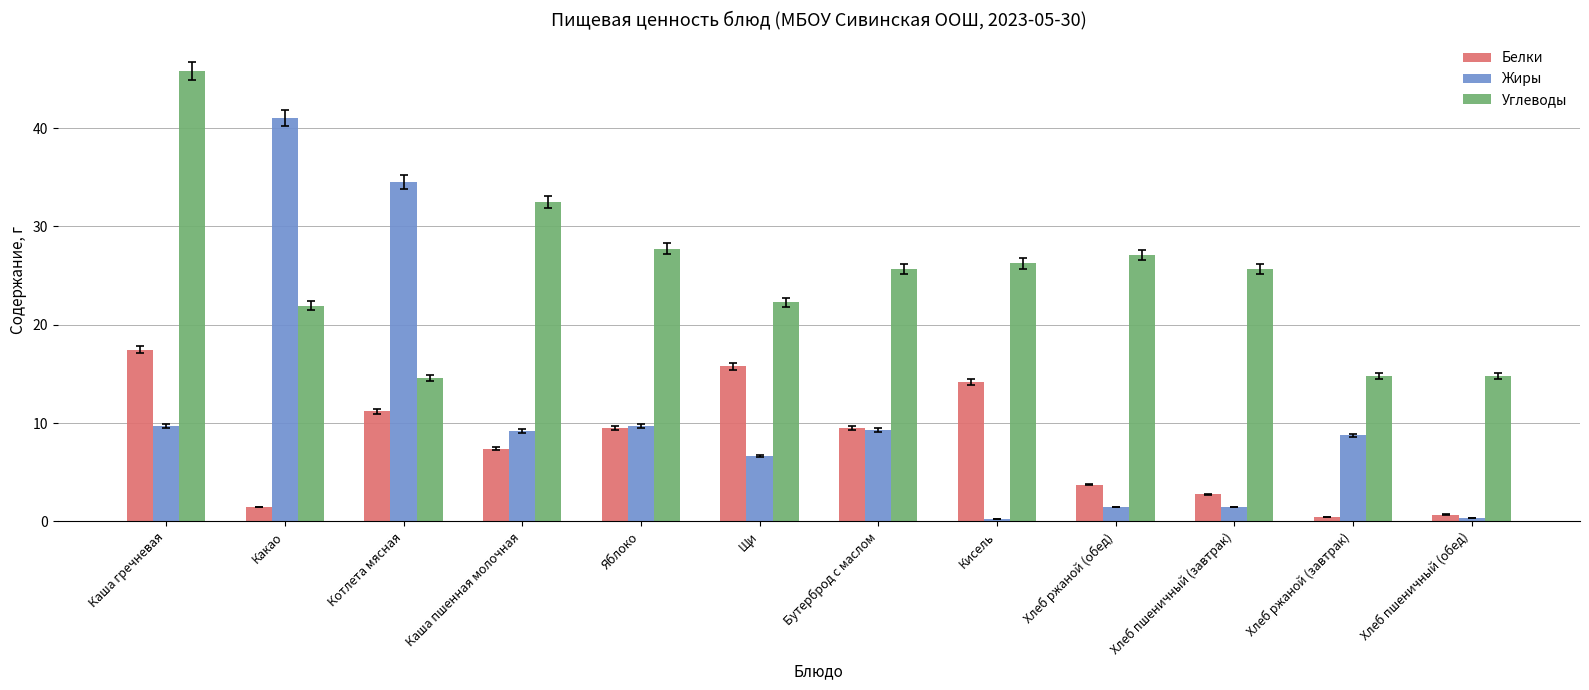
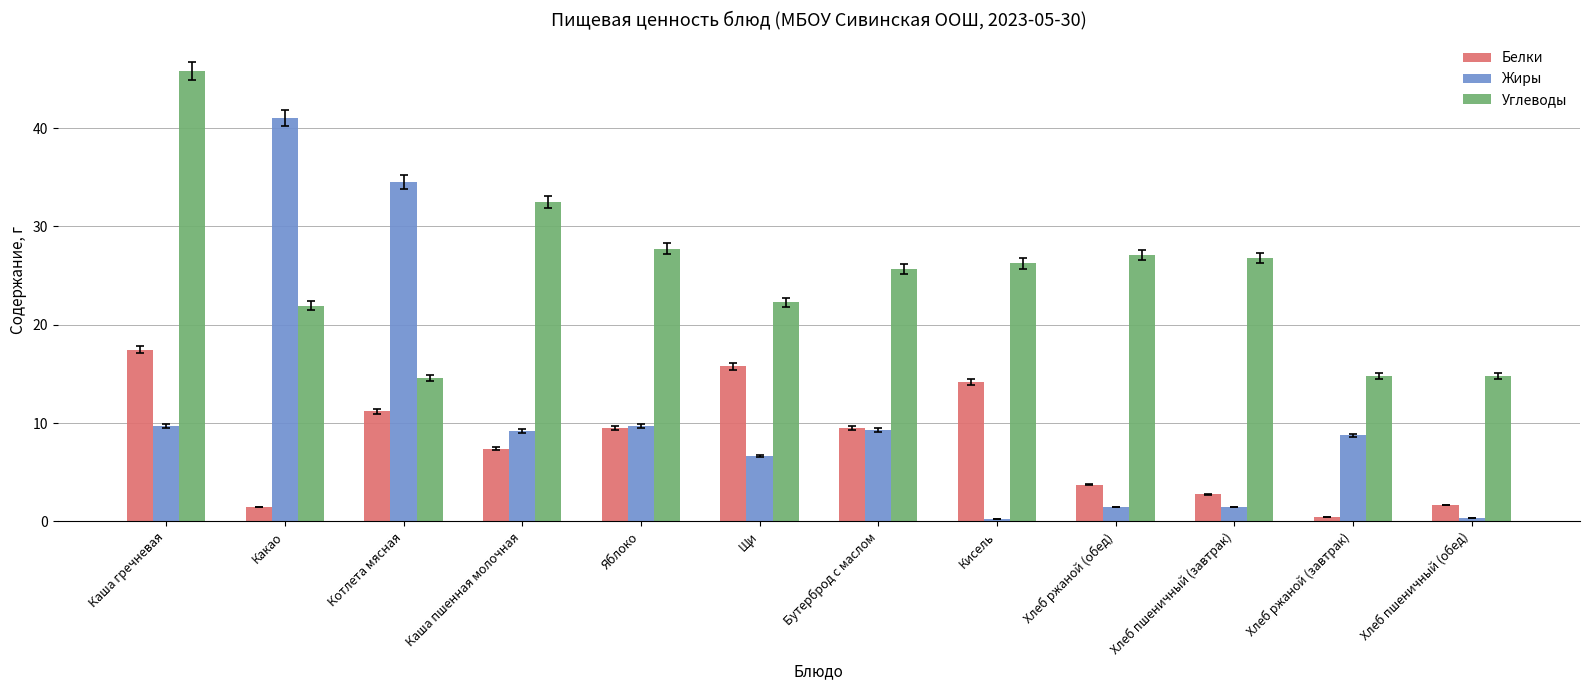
  {
    "Белки": {
      "Каша гречневая": 17,
      "Какао": 1,
      "Котлета мясная": 11,
      "Каша пшенная молочная": 7,
      "Яблоко": 9,
      "Щи": 16,
      "Бутерброд с маслом": 9,
      "Кисель": 14,
      "Хлеб ржаной (обед)": 4,
      "Хлеб пшеничный (завтрак)": 3,
      "Хлеб ржаной (завтрак)": 0,
-     "Хлеб пшеничный (обед)": 1
+     "Хлеб пшеничный (обед)": 2
    },
    "Жиры": {
      "Каша гречневая": 10,
      "Какао": 41,
      "Котлета мясная": 35,
      "Каша пшенная молочная": 9,
      "Яблоко": 10,
      "Щи": 7,
      "Бутерброд с маслом": 9,
      "Хлеб ржаной (обед)": 1,
      "Хлеб пшеничный (завтрак)": 1,
      "Хлеб ржаной (завтрак)": 9,
      "Хлеб пшеничный (обед)": 0
    },
    "Углеводы": {
      "Каша гречневая": 46,
      "Какао": 22,
      "Котлета мясная": 15,
      "Каша пшенная молочная": 33,
      "Яблоко": 28,
      "Щи": 22,
      "Бутерброд с маслом": 26,
      "Кисель": 26,
      "Хлеб ржаной (обед)": 27,
-     "Хлеб пшеничный (завтрак)": 26,
+     "Хлеб пшеничный (завтрак)": 27,
      "Хлеб ржаной (завтрак)": 15,
      "Хлеб пшеничный (обед)": 15
    }
  }
